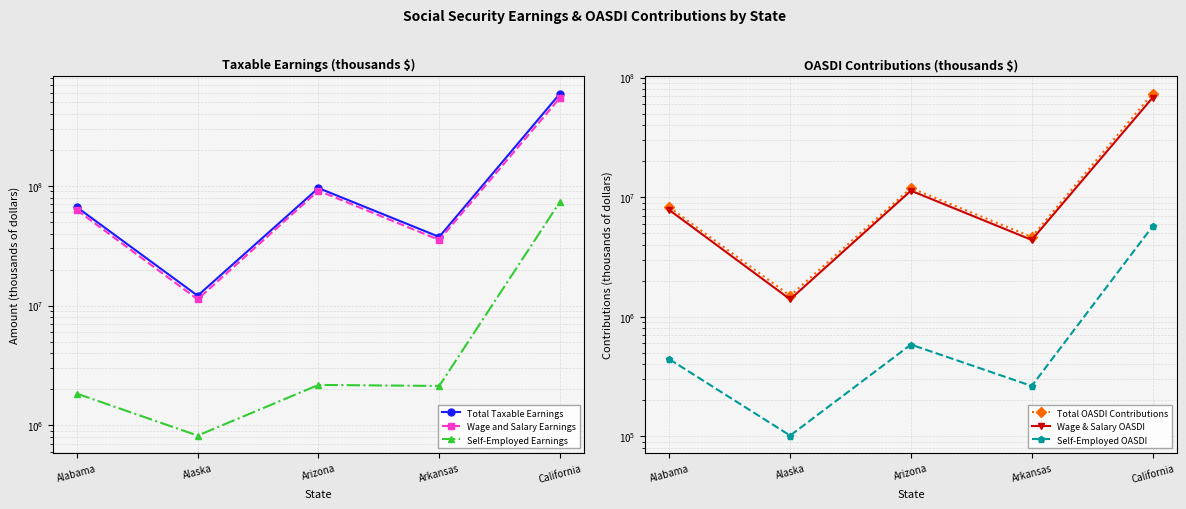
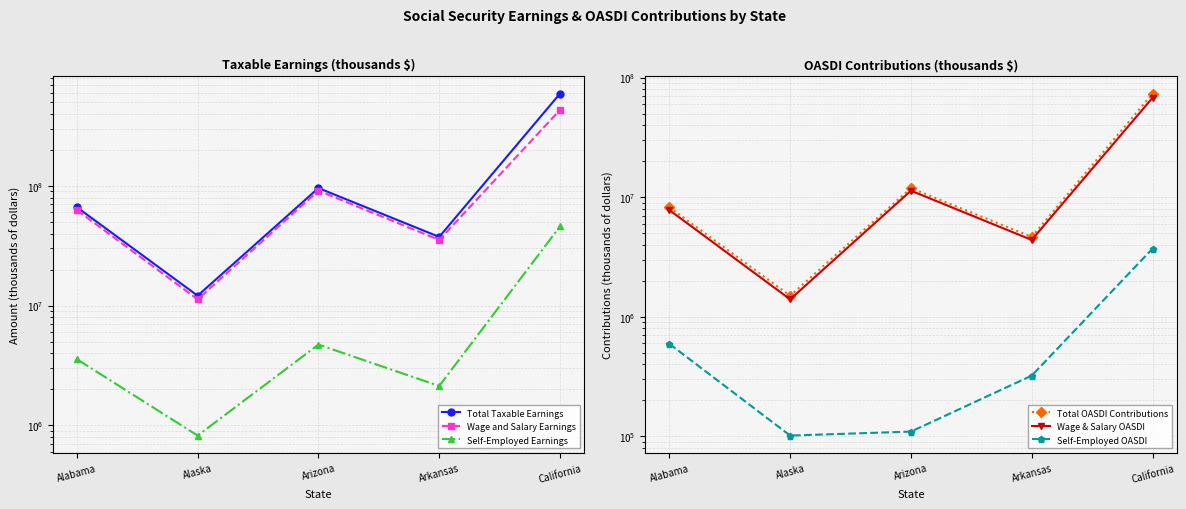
  {
    "Taxable Earnings (thousands $)": {
      "Total Taxable Earnings": {
        "Alabama": 70000000,
        "Alaska": 12000000,
        "Arizona": 100000000,
        "Arkansas": 37000000,
        "California": 600000000
      },
      "Wage and Salary Earnings": {
        "Alabama": 60000000,
        "Alaska": 11000000,
        "Arizona": 90000000,
        "Arkansas": 35000000,
-       "California": 500000000
+       "California": 430000000
      },
      "Self-Employed Earnings": {
-       "Alabama": 1800000,
+       "Alabama": 3600000,
        "Alaska": 800000,
-       "Arizona": 2200000,
+       "Arizona": 4700000,
        "Arkansas": 2100000,
-       "California": 70000000
+       "California": 46000000
      }
    },
    "OASDI Contributions (thousands $)": {
      "Total OASDI Contributions": {
        "Alabama": 8000000,
        "Alaska": 1500000,
        "Arizona": 12000000,
        "Arkansas": 4600000,
        "California": 70000000
      },
      "Wage & Salary OASDI": {
        "Alabama": 8000000,
        "Alaska": 1400000,
        "Arizona": 11000000,
        "Arkansas": 4400000,
        "California": 70000000
      },
      "Self-Employed OASDI": {
-       "Alabama": 440000,
+       "Alabama": 600000,
        "Alaska": 100000,
-       "Arizona": 600000,
-       "Arkansas": 260000,
-       "California": 6000000
+       "Arizona": 110000,
+       "Arkansas": 320000,
+       "California": 3700000
      }
    }
  }
